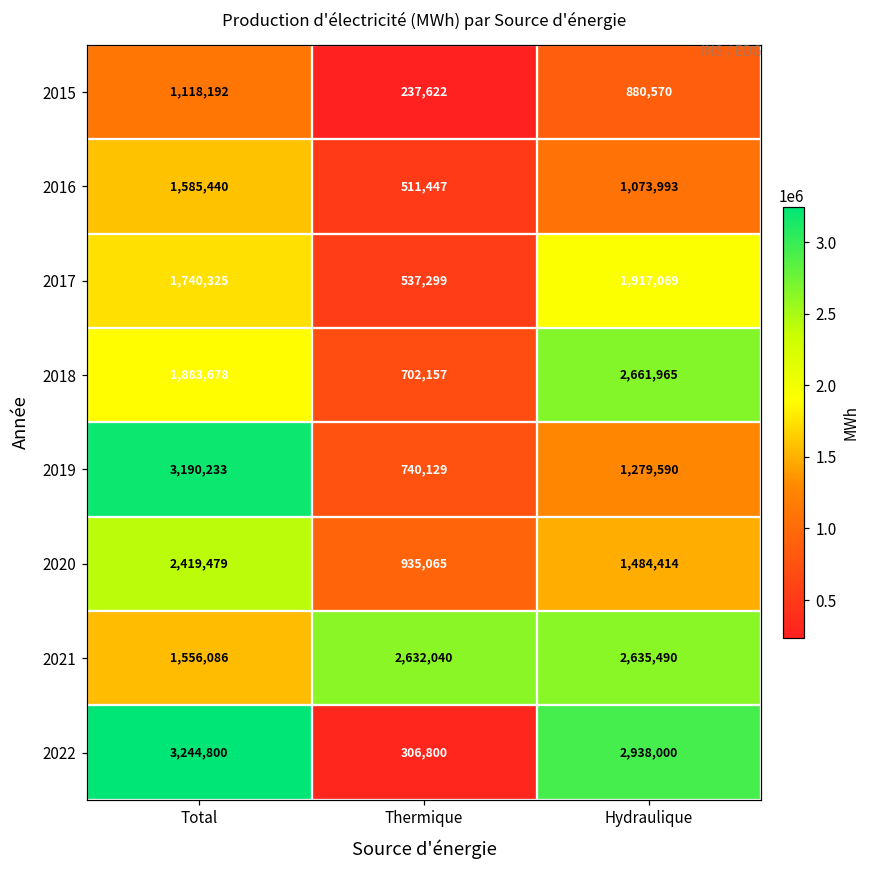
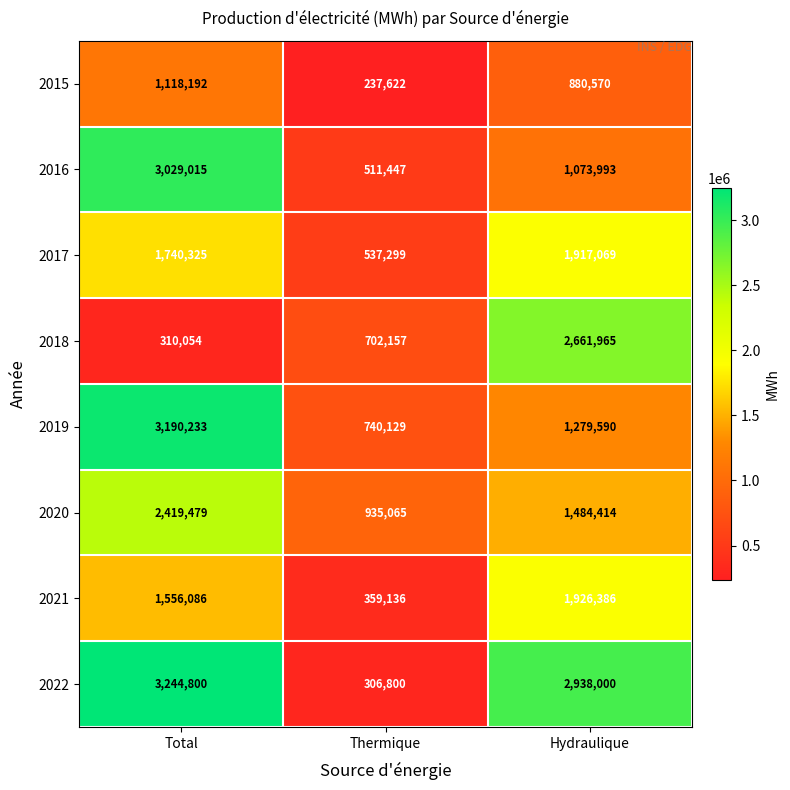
  {
    "2015": {
      "Total": "1,118,192",
      "Thermique": "237,622"
    },
    "2016": {
-     "Total": "1,585,440",
+     "Total": "3,029,015",
      "Thermique": "511,447",
      "Hydraulique": "1,073,993"
    },
    "2017": {
      "Total": "1,740,325",
      "Thermique": "537,299",
      "Hydraulique": "1,917,069"
    },
    "2018": {
-     "Total": "1,883,678",
+     "Total": "310,054",
      "Thermique": "702,157",
      "Hydraulique": "2,661,965"
    },
    "2019": {
      "Total": "3,190,233",
      "Thermique": "740,129",
      "Hydraulique": "1,279,590"
    },
    "2020": {
      "Total": "2,419,479",
      "Thermique": "935,065",
      "Hydraulique": "1,484,414"
    },
    "2021": {
      "Total": "1,556,086",
-     "Thermique": "2,632,040",
-     "Hydraulique": "2,635,490"
+     "Thermique": "359,136",
+     "Hydraulique": "1,926,386"
    },
    "2022": {
      "Total": "3,244,800",
      "Thermique": "306,800",
      "Hydraulique": "2,938,000"
    }
  }
